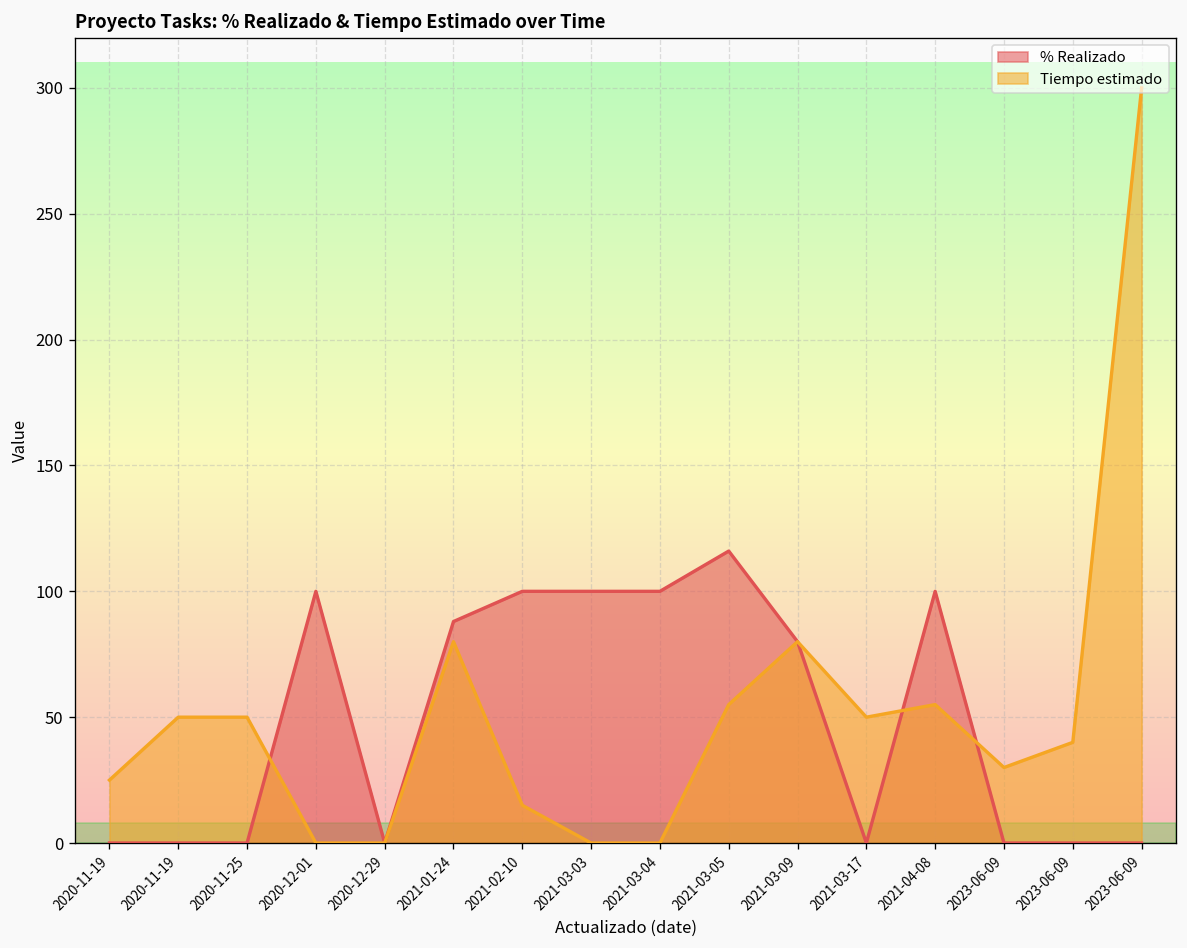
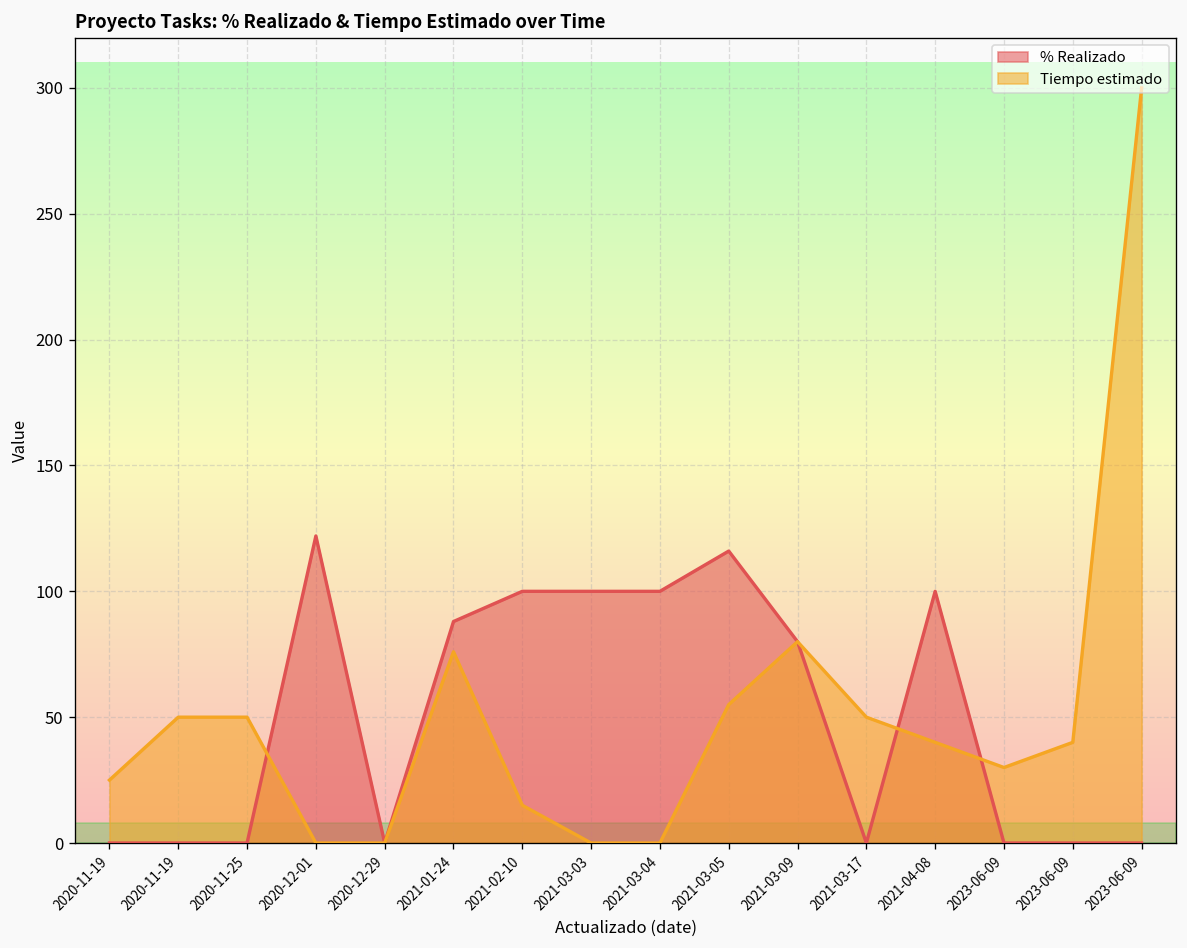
  {
    "% Realizado": {
      "2020-11-25": 0,
-     "2020-12-01": 100,
+     "2020-12-01": 122,
      "2021-01-24": 88,
      "2021-02-10": 100,
      "2021-03-03": 100,
      "2021-03-04": 100,
      "2021-03-05": 116,
      "2021-03-17": 0,
      "2021-04-08": 100
    },
    "Tiempo estimado": {
      "2020-11-25": 50,
      "2020-12-01": 0,
-     "2021-01-24": 80,
+     "2021-01-24": 76,
      "2021-02-10": 15,
      "2021-03-03": 0,
      "2021-03-04": 0,
      "2021-03-05": 55,
      "2021-03-17": 50,
-     "2021-04-08": 55
+     "2021-04-08": 40
    }
  }
